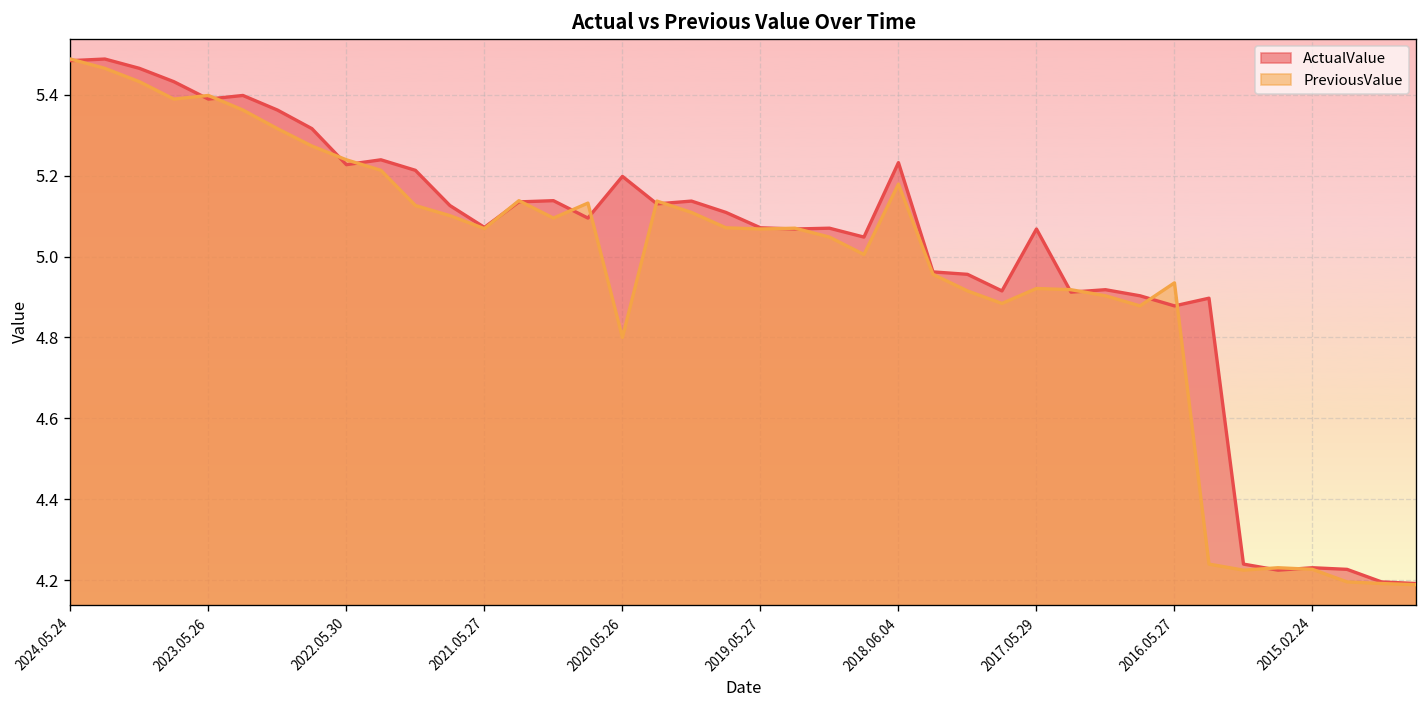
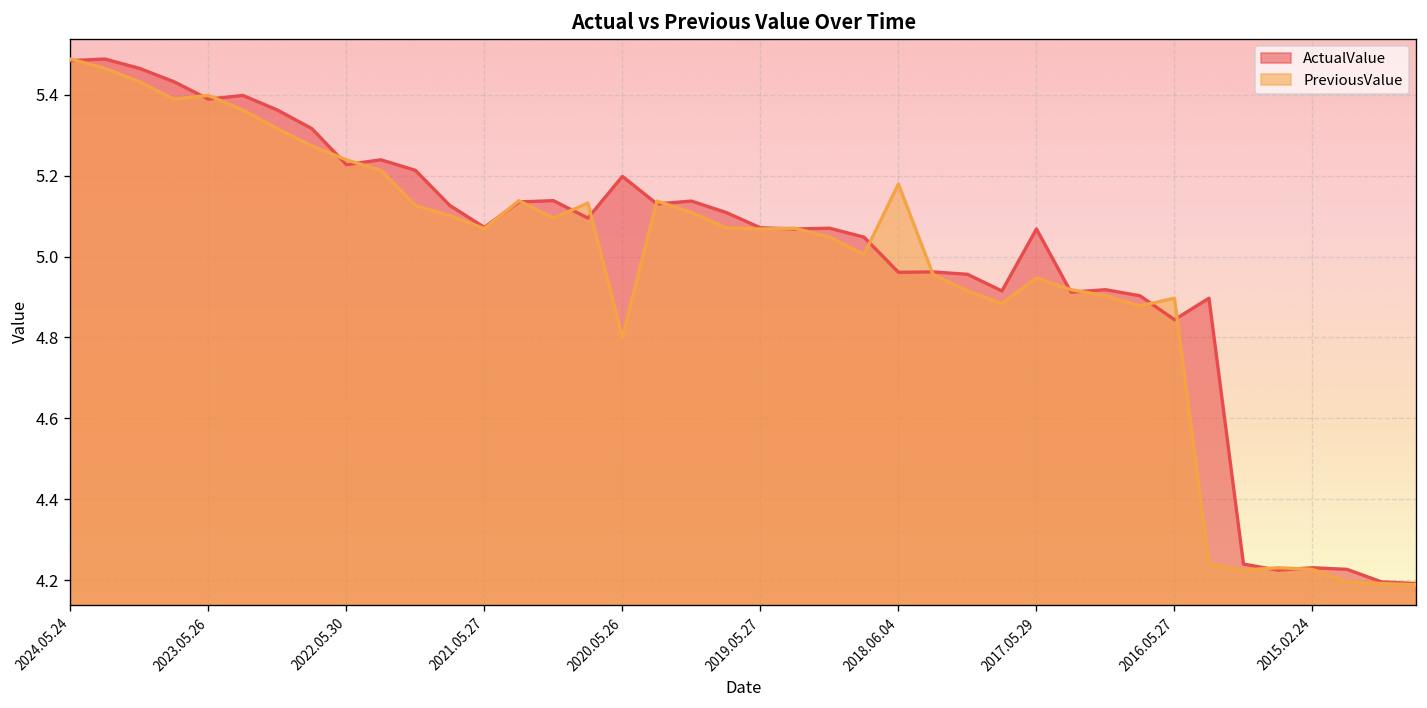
  {
    "ActualValue": {
      "2023.05.26": 5.39,
      "2022.05.30": 5.23,
      "2020.05.26": 5.20,
-     "2018.06.04": 5.23,
+     "2018.06.04": 4.96,
      "2017.05.29": 5.07,
-     "2016.05.27": 4.88
+     "2016.05.27": 4.84
    },
    "PreviousValue": {
      "2023.05.26": 5.40,
      "2022.05.30": 5.24,
      "2020.05.26": 4.80,
      "2018.06.04": 5.18,
-     "2017.05.29": 4.92,
-     "2016.05.27": 4.94
+     "2017.05.29": 4.95,
+     "2016.05.27": 4.90
    }
  }
